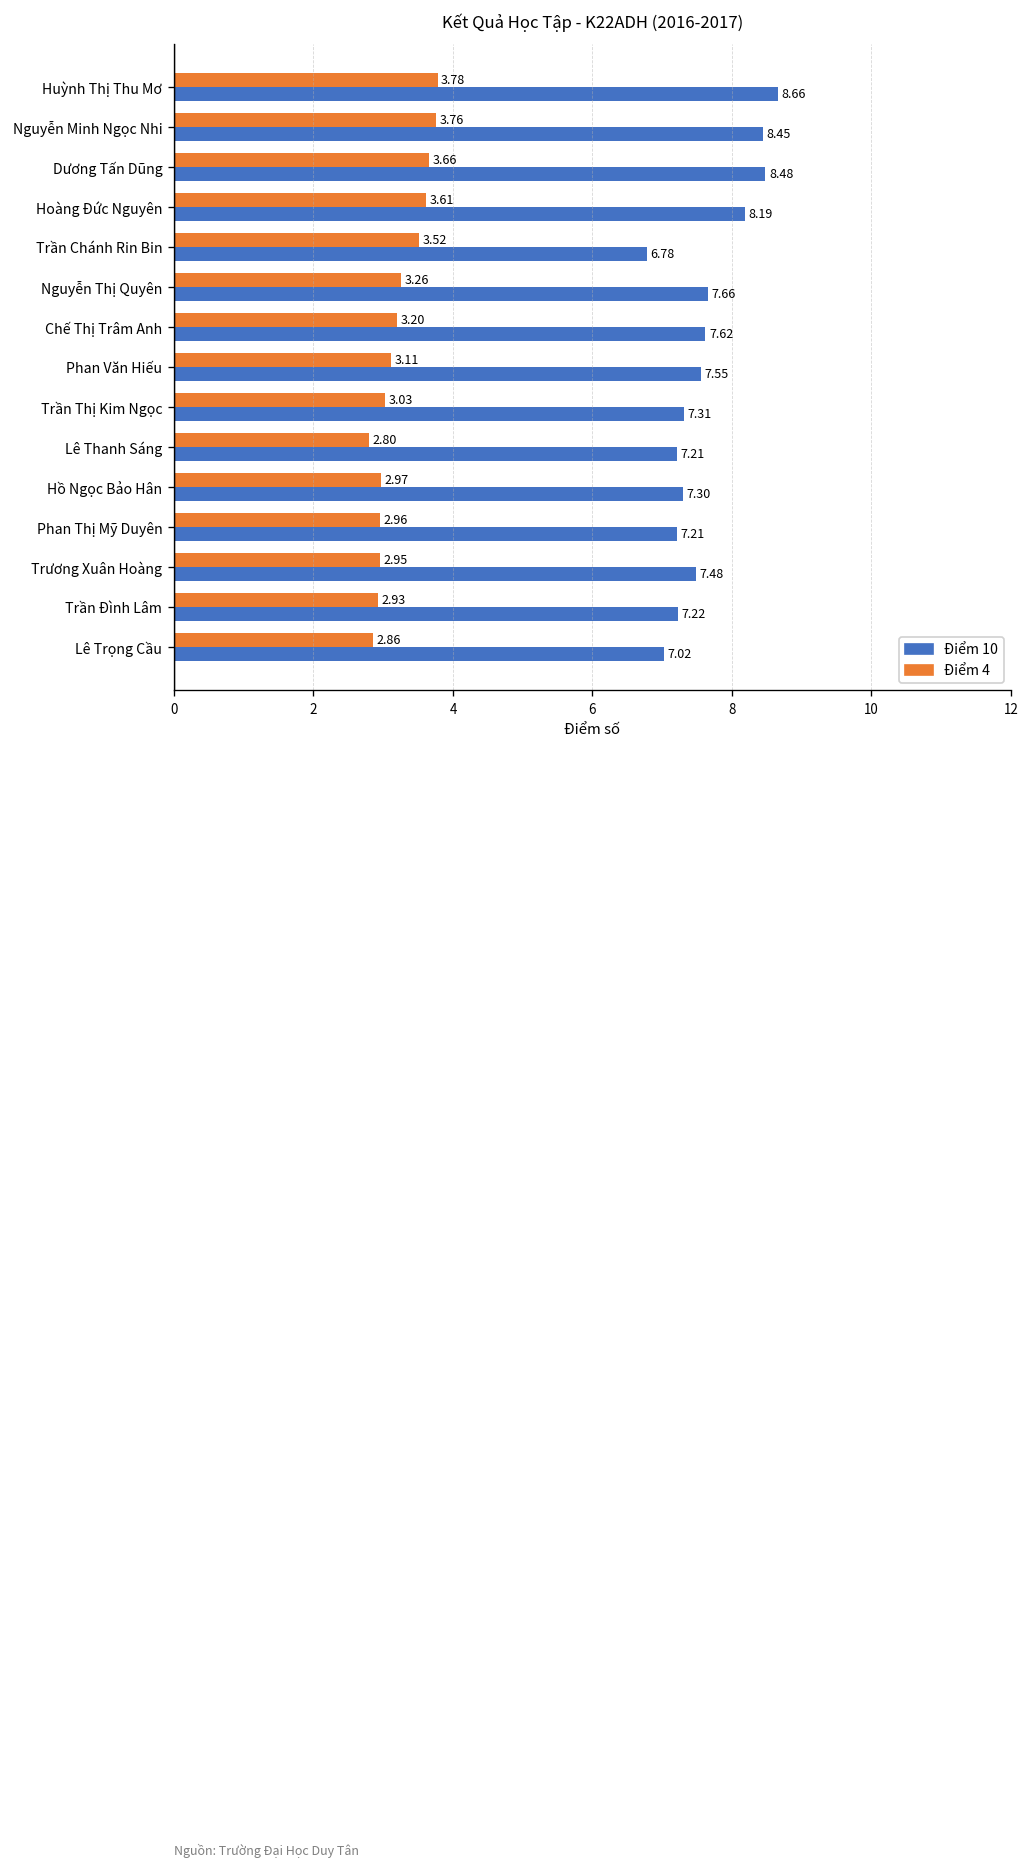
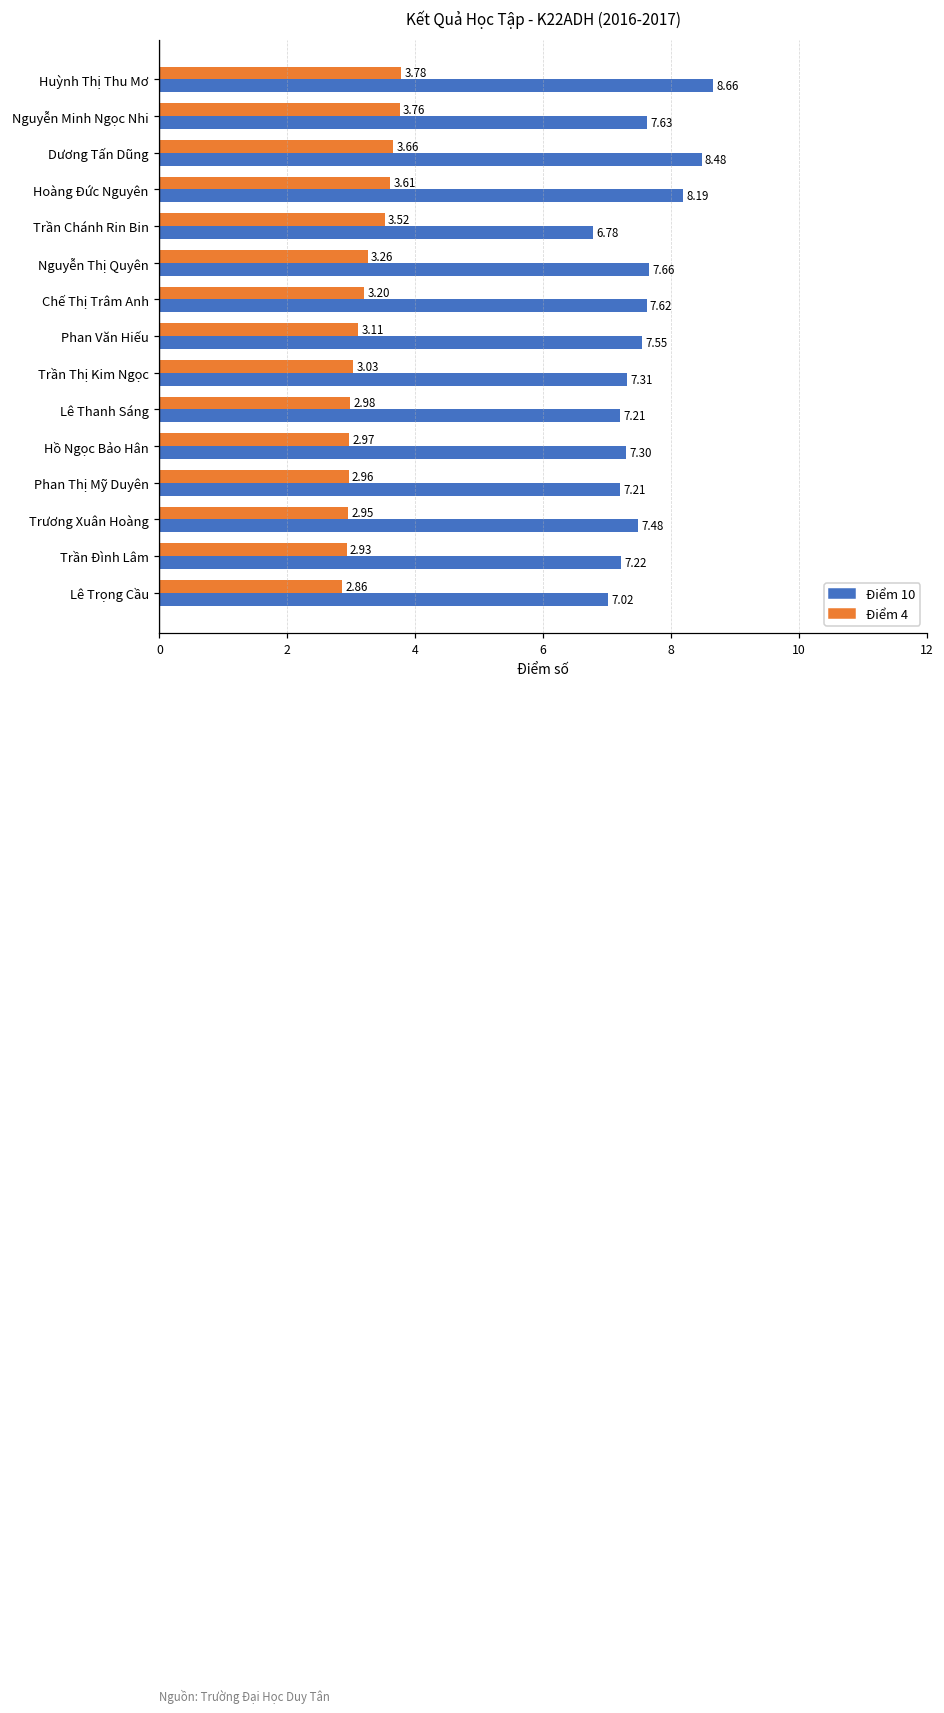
  {
    "Điểm 10": {
      "Huỳnh Thị Thu Mơ": 8.66,
-     "Nguyễn Minh Ngọc Nhi": 8.45,
+     "Nguyễn Minh Ngọc Nhi": 7.63,
      "Dương Tấn Dũng": 8.48,
      "Hoàng Đức Nguyên": 8.19,
      "Trần Chánh Rin Bin": 6.78,
      "Nguyễn Thị Quyên": 7.66,
      "Chế Thị Trâm Anh": 7.62,
      "Phan Văn Hiếu": 7.55,
      "Trần Thị Kim Ngọc": 7.31,
      "Lê Thanh Sáng": 7.21,
      "Hồ Ngọc Bảo Hân": 7.30,
      "Phan Thị Mỹ Duyên": 7.21,
      "Trương Xuân Hoàng": 7.48,
      "Trần Đình Lâm": 7.22,
      "Lê Trọng Cầu": 7.02
    },
    "Điểm 4": {
      "Huỳnh Thị Thu Mơ": 3.78,
      "Nguyễn Minh Ngọc Nhi": 3.76,
      "Dương Tấn Dũng": 3.66,
      "Hoàng Đức Nguyên": 3.61,
      "Trần Chánh Rin Bin": 3.52,
      "Nguyễn Thị Quyên": 3.26,
      "Chế Thị Trâm Anh": 3.20,
      "Phan Văn Hiếu": 3.11,
      "Trần Thị Kim Ngọc": 3.03,
-     "Lê Thanh Sáng": 2.80,
+     "Lê Thanh Sáng": 2.98,
      "Hồ Ngọc Bảo Hân": 2.97,
      "Phan Thị Mỹ Duyên": 2.96,
      "Trương Xuân Hoàng": 2.95,
      "Trần Đình Lâm": 2.93,
      "Lê Trọng Cầu": 2.86
    }
  }
